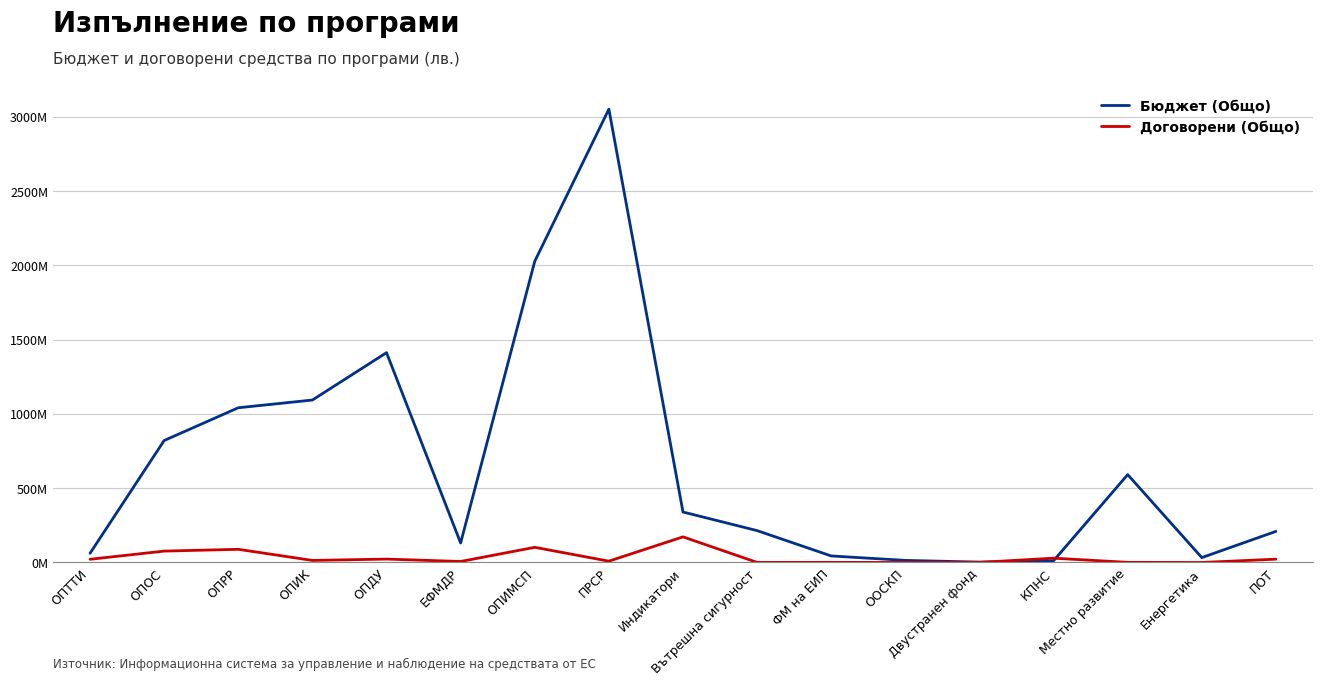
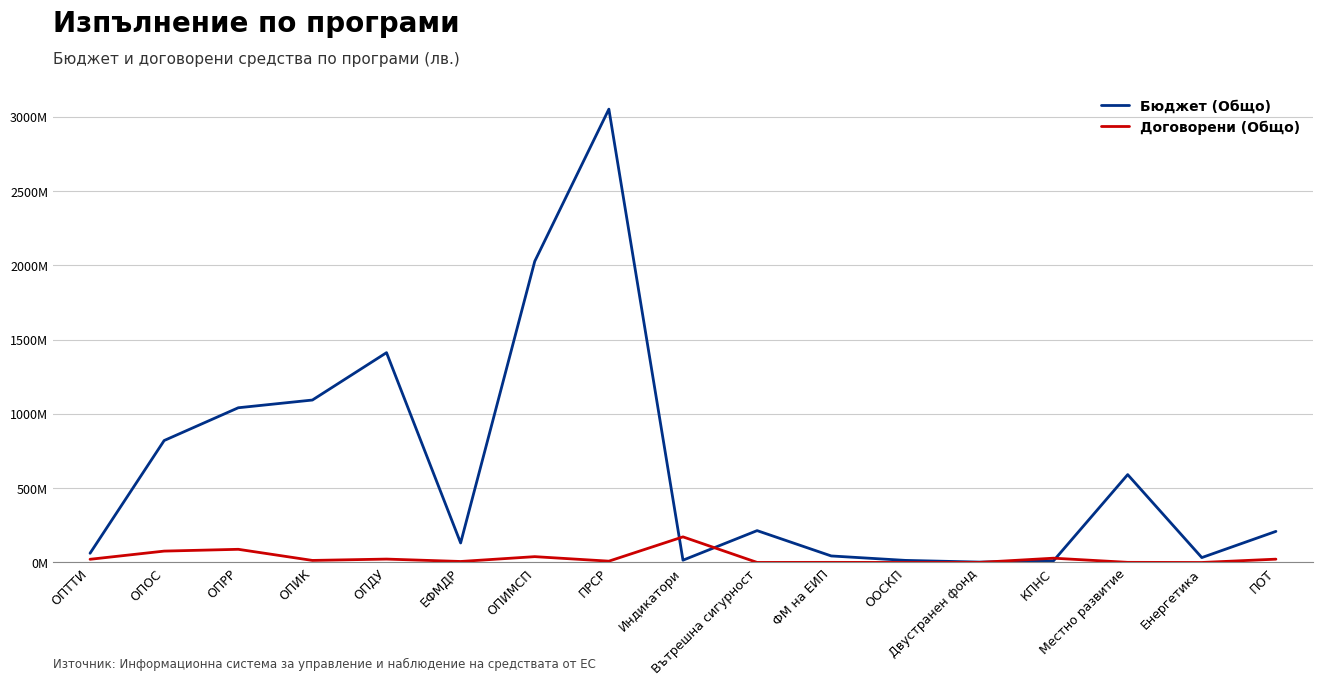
  {
    "Бюджет (Общо)": {
      "ОПТТИ": 60000000,
      "ОПОС": 820000000,
      "ОПРР": 1040000000,
      "ОПИК": 1090000000,
      "ОПДУ": 1410000000,
      "ЕФМДР": 130000000,
      "ОПИМСП": 2030000000,
      "ПРСР": 3050000000,
-     "Индикатори": 340000000,
+     "Индикатори": 20000000,
      "Вътрешна сигурност": 210000000,
      "ФМ на ЕИП": 40000000,
      "КПНС": 10000000,
      "Местно развитие": 590000000,
      "Енергетика": 30000000,
      "ПОТ": 210000000
    },
    "Договорени (Общо)": {
      "ОПТТИ": 20000000,
      "ОПОС": 80000000,
      "ОПРР": 90000000,
      "ОПИК": 10000000,
      "ОПДУ": 20000000,
      "ЕФМДР": 10000000,
-     "ОПИМСП": 100000000,
+     "ОПИМСП": 40000000,
      "ПРСР": 10000000,
      "Индикатори": 170000000,
      "Вътрешна сигурност": 0,
      "ФМ на ЕИП": 0,
      "КПНС": 30000000,
      "Местно развитие": 0,
      "Енергетика": 0,
      "ПОТ": 20000000
    }
  }
